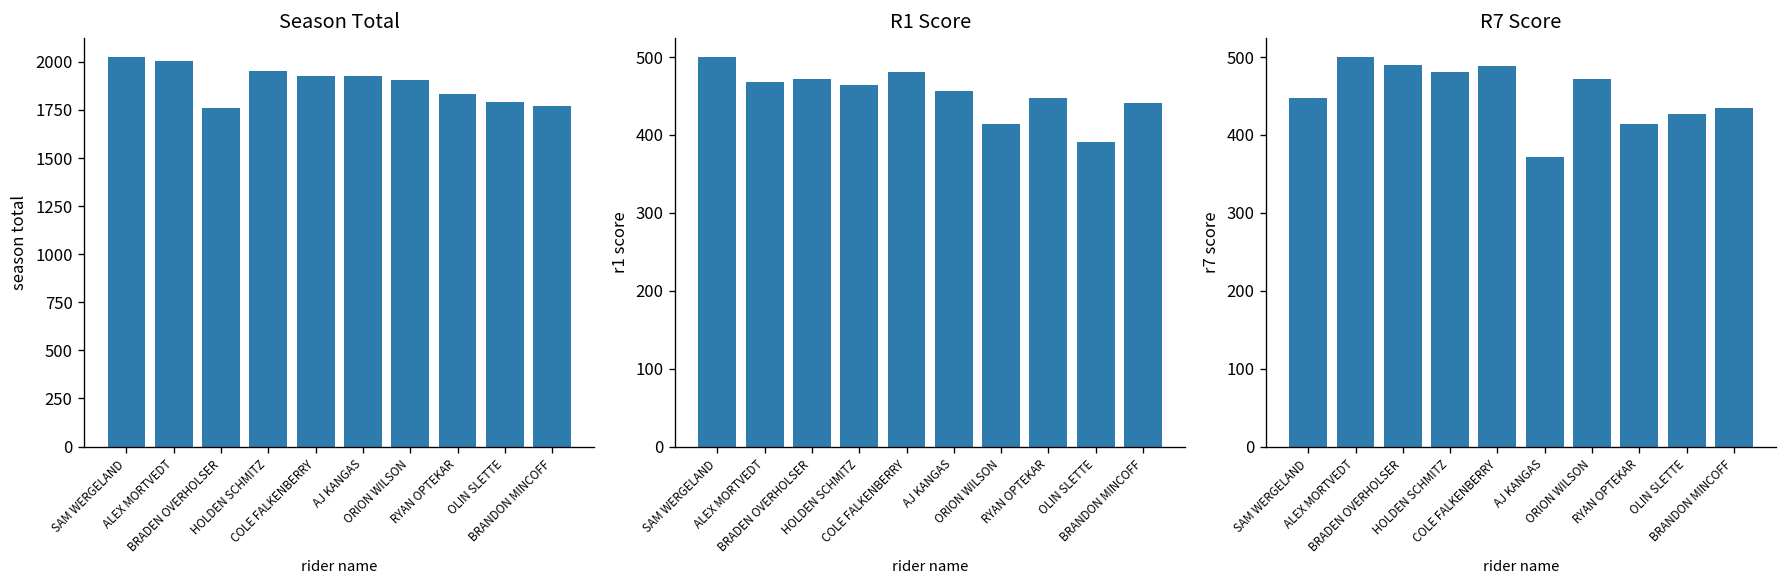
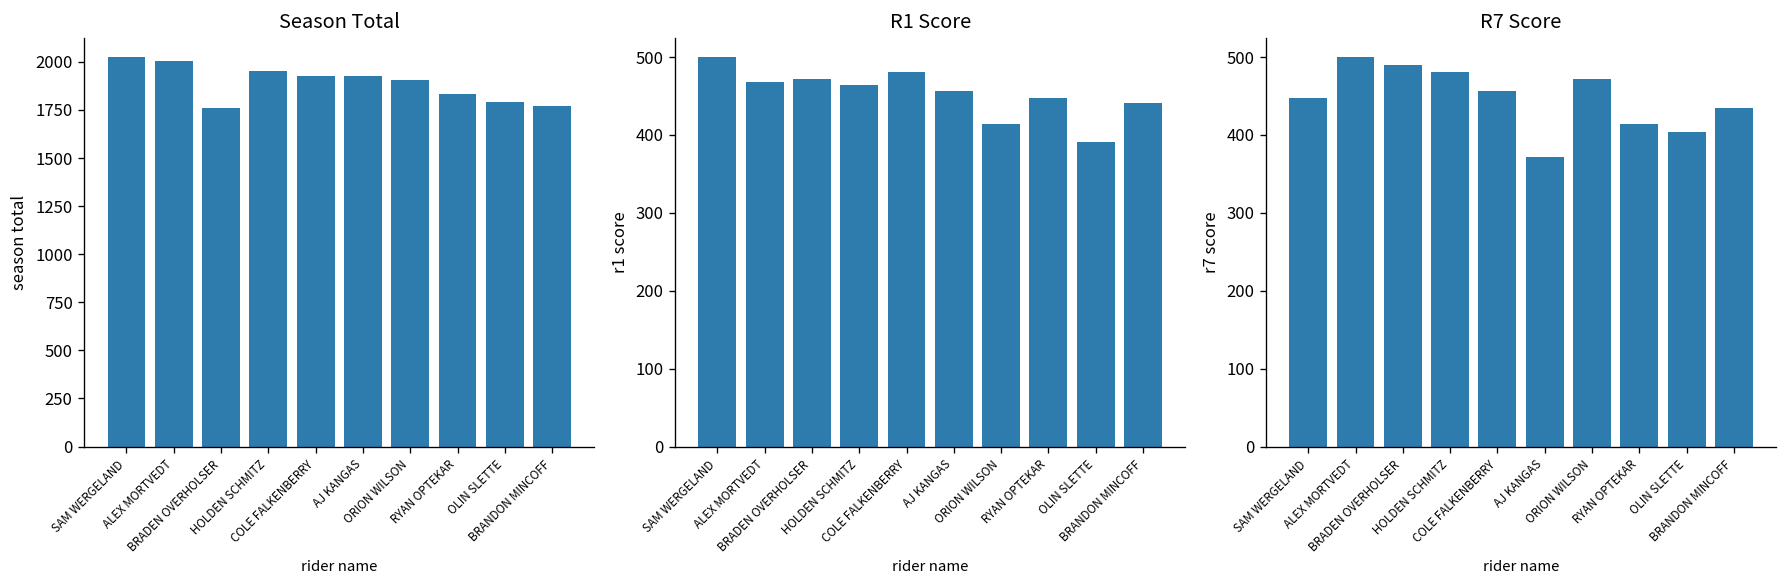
  {
    "Season Total": {
      "SAM WERGELAND": 2030,
      "ALEX MORTVEDT": 2010,
      "BRADEN OVERHOLSER": 1760,
      "HOLDEN SCHMITZ": 1950,
      "COLE FALKENBERRY": 1920,
      "AJ KANGAS": 1920,
      "ORION WILSON": 1910,
      "RYAN OPTEKAR": 1840,
      "OLIN SLETTE": 1790,
      "BRANDON MINCOFF": 1770
    },
    "R1 Score": {
      "SAM WERGELAND": 500,
      "ALEX MORTVEDT": 470,
      "BRADEN OVERHOLSER": 470,
      "HOLDEN SCHMITZ": 460,
      "COLE FALKENBERRY": 480,
      "AJ KANGAS": 460,
      "ORION WILSON": 410,
      "RYAN OPTEKAR": 450,
      "OLIN SLETTE": 390,
      "BRANDON MINCOFF": 440
    },
    "R7 Score": {
      "SAM WERGELAND": 450,
      "ALEX MORTVEDT": 500,
      "BRADEN OVERHOLSER": 490,
      "HOLDEN SCHMITZ": 480,
-     "COLE FALKENBERRY": 490,
+     "COLE FALKENBERRY": 460,
      "AJ KANGAS": 370,
      "ORION WILSON": 470,
      "RYAN OPTEKAR": 410,
-     "OLIN SLETTE": 430,
+     "OLIN SLETTE": 400,
      "BRANDON MINCOFF": 430
    }
  }
